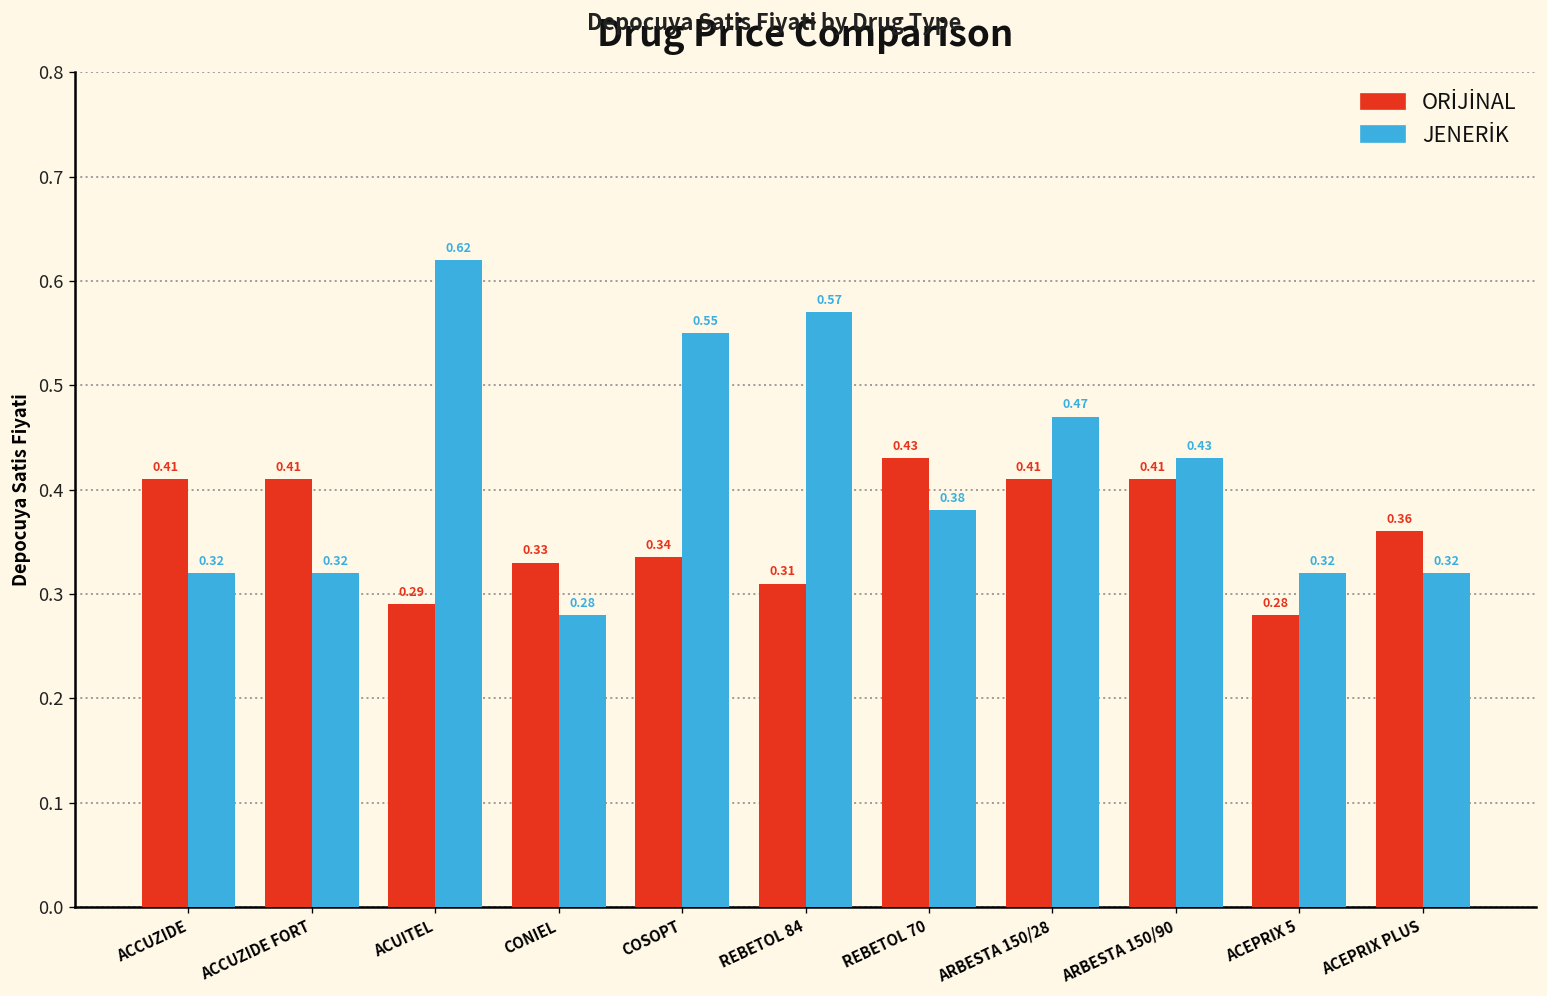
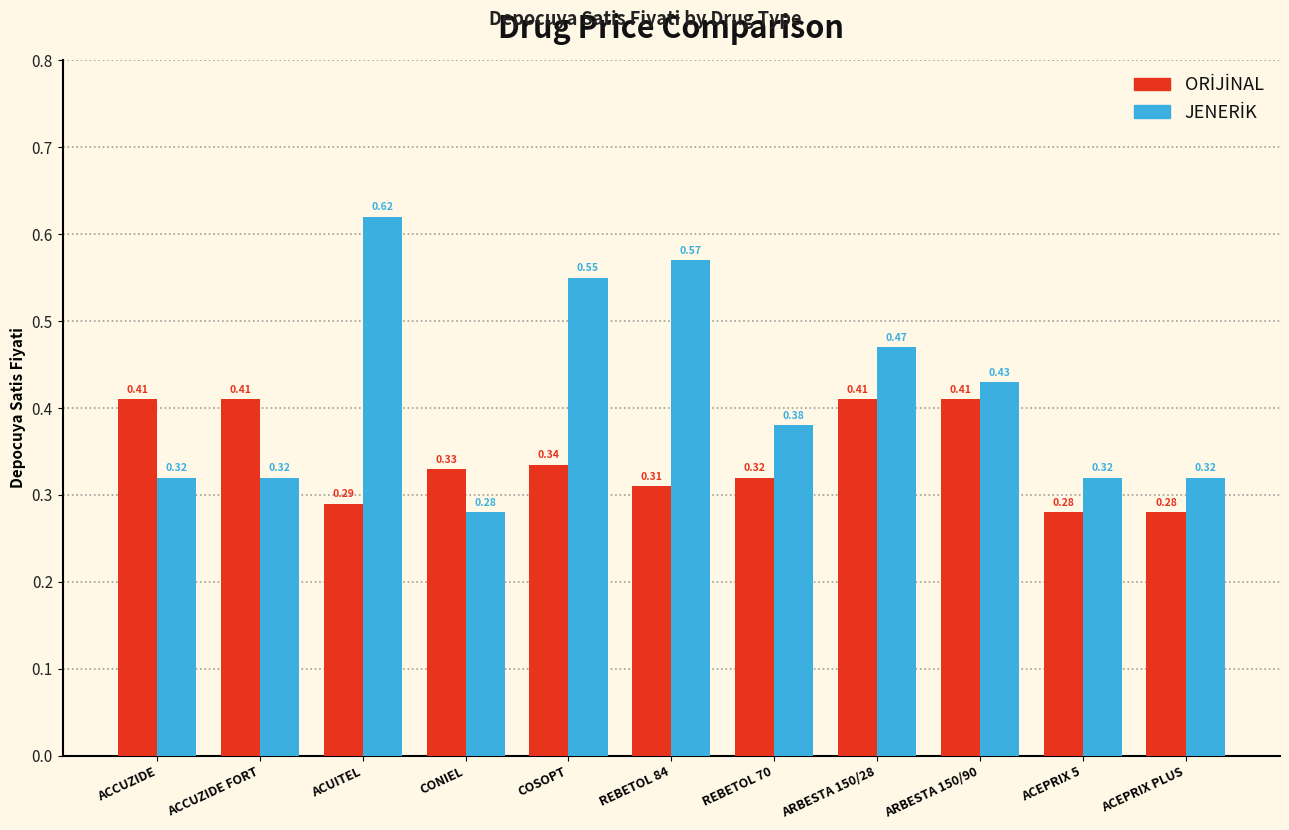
  {
    "ORİJİNAL": {
      "ACCUZIDE": 0.41,
      "ACCUZIDE FORT": 0.41,
      "ACUITEL": 0.29,
      "CONIEL": 0.33,
      "COSOPT": 0.34,
      "REBETOL 84": 0.31,
-     "REBETOL 70": 0.43,
+     "REBETOL 70": 0.32,
      "ARBESTA 150/28": 0.41,
      "ARBESTA 150/90": 0.41,
      "ACEPRIX 5": 0.28,
-     "ACEPRIX PLUS": 0.36
+     "ACEPRIX PLUS": 0.28
    },
    "JENERİK": {
      "ACCUZIDE": 0.32,
      "ACCUZIDE FORT": 0.32,
      "ACUITEL": 0.62,
      "CONIEL": 0.28,
      "COSOPT": 0.55,
      "REBETOL 84": 0.57,
      "REBETOL 70": 0.38,
      "ARBESTA 150/28": 0.47,
      "ARBESTA 150/90": 0.43,
      "ACEPRIX 5": 0.32,
      "ACEPRIX PLUS": 0.32
    }
  }
